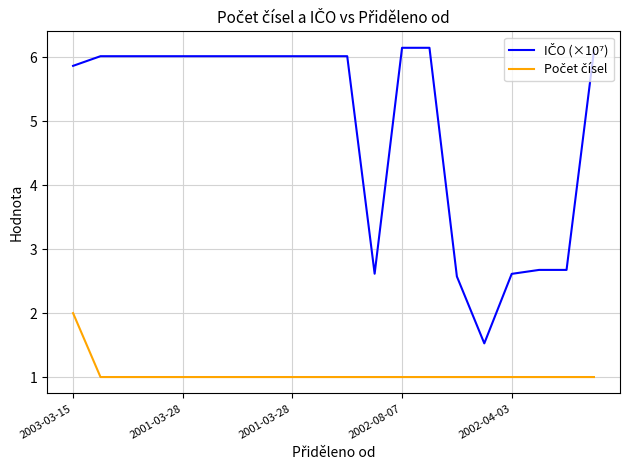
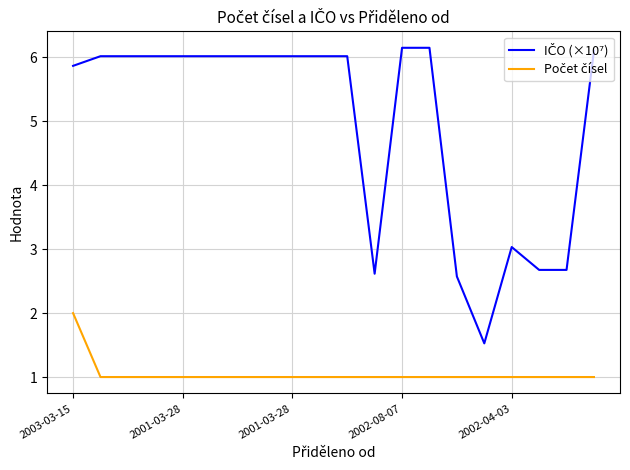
  {
    "IČO (×10⁷)": {
      "2003-03-15": 5.9,
-     "2002-04-03": 2.6
+     "2002-04-03": 3.0
    },
    "Počet čísel": {
      "2003-03-15": 2.0,
      "2002-04-03": 1.0
    }
  }
